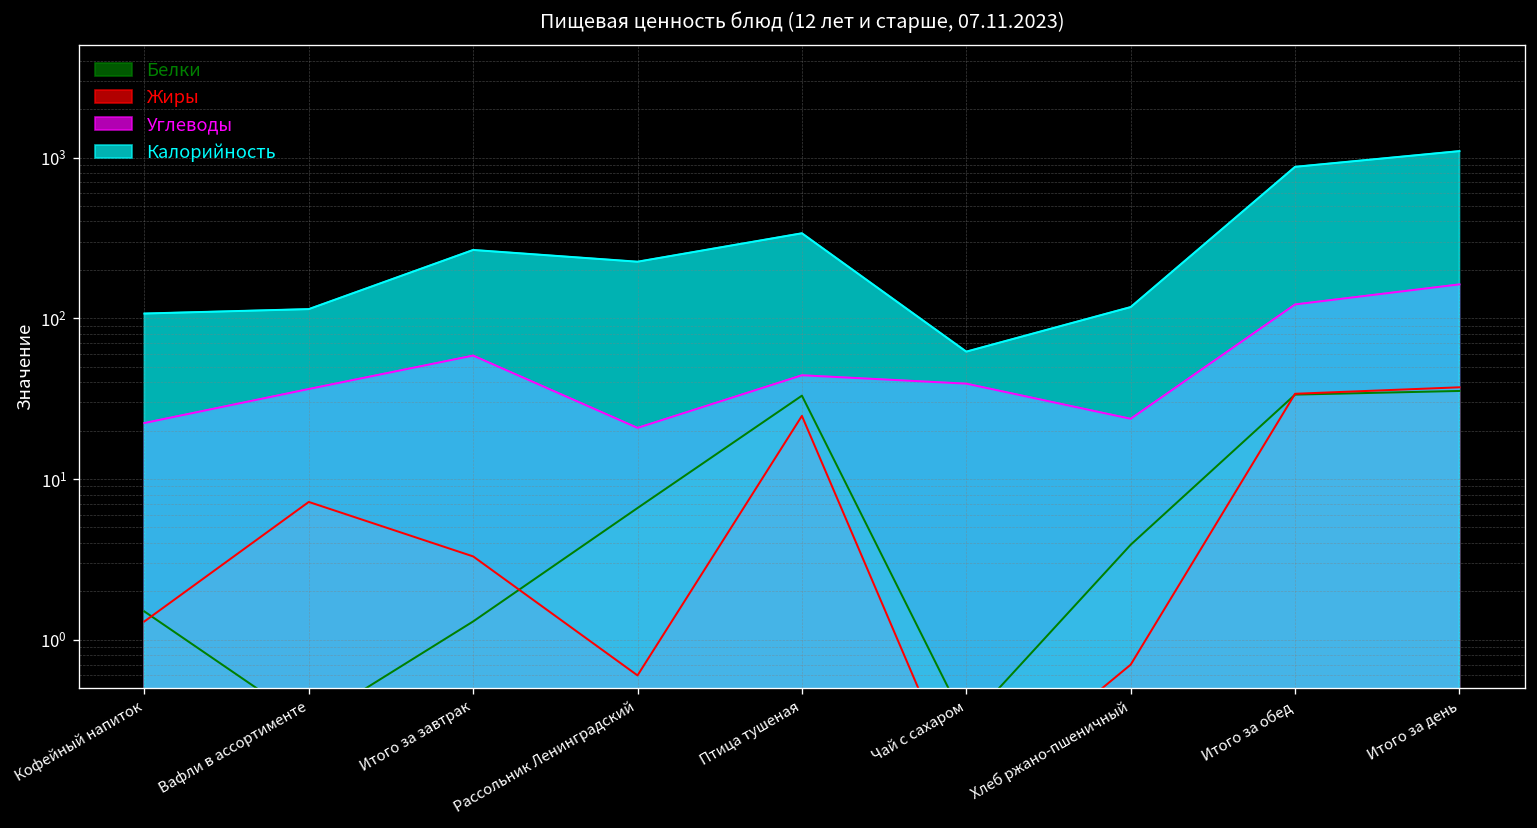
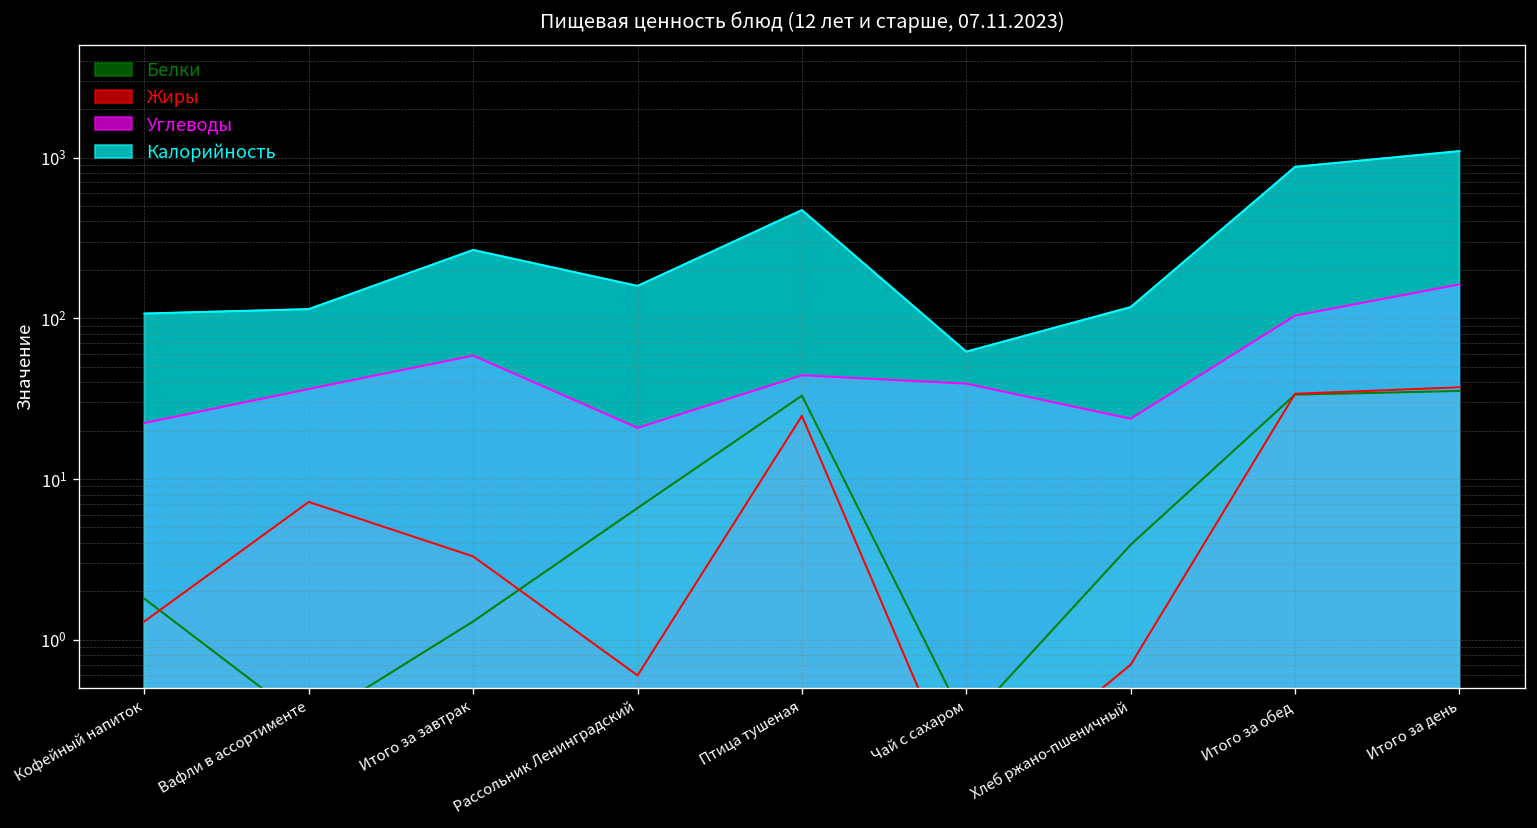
  {
    "Белки": {
-     "Кофейный напиток": 1.5,
+     "Кофейный напиток": 1.8,
      "Итого за завтрак": 1.3,
      "Рассольник Ленинградский": 7,
      "Птица тушеная": 33,
      "Хлеб ржано-пшеничный": 3.9,
      "Итого за день": 35
    },
    "Жиры": {
      "Кофейный напиток": 1.3,
      "Вафли в ассортименте": 7,
      "Итого за завтрак": 3.3,
      "Рассольник Ленинградский": 0.6,
      "Птица тушеная": 25,
      "Хлеб ржано-пшеничный": 0.7,
      "Итого за день": 37
    },
    "Углеводы": {
      "Кофейный напиток": 22,
      "Вафли в ассортименте": 36,
      "Итого за завтрак": 60,
      "Рассольник Ленинградский": 21,
      "Птица тушеная": 44,
      "Чай с сахаром": 39,
      "Хлеб ржано-пшеничный": 24,
-     "Итого за обед": 120,
+     "Итого за обед": 100,
      "Итого за день": 160
    },
    "Калорийность": {
      "Кофейный напиток": 110,
      "Вафли в ассортименте": 110,
      "Итого за завтрак": 270,
-     "Рассольник Ленинградский": 220,
-     "Птица тушеная": 340,
+     "Рассольник Ленинградский": 160,
+     "Птица тушеная": 470,
      "Чай с сахаром": 60,
      "Хлеб ржано-пшеничный": 120,
      "Итого за обед": 900,
      "Итого за день": 1100
    }
  }
